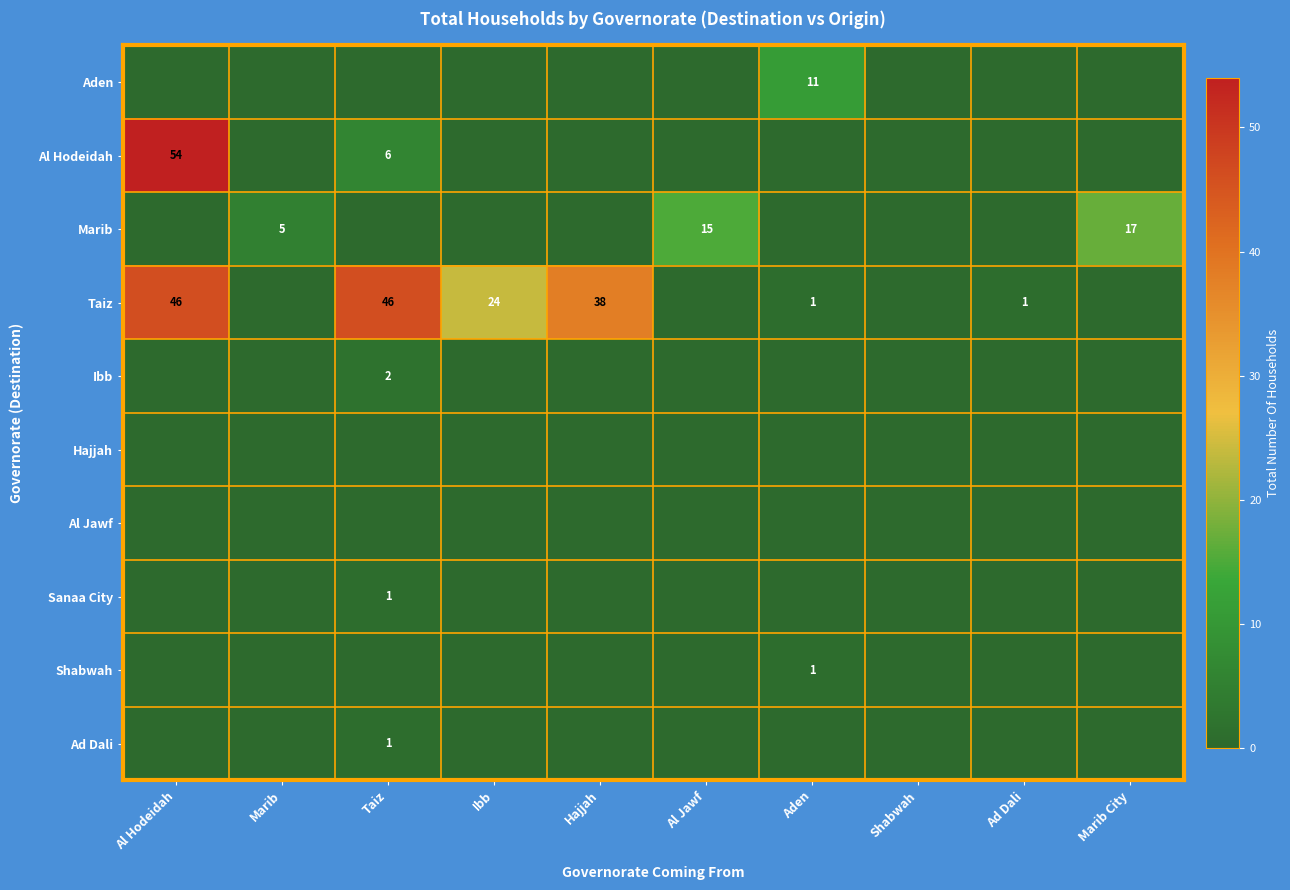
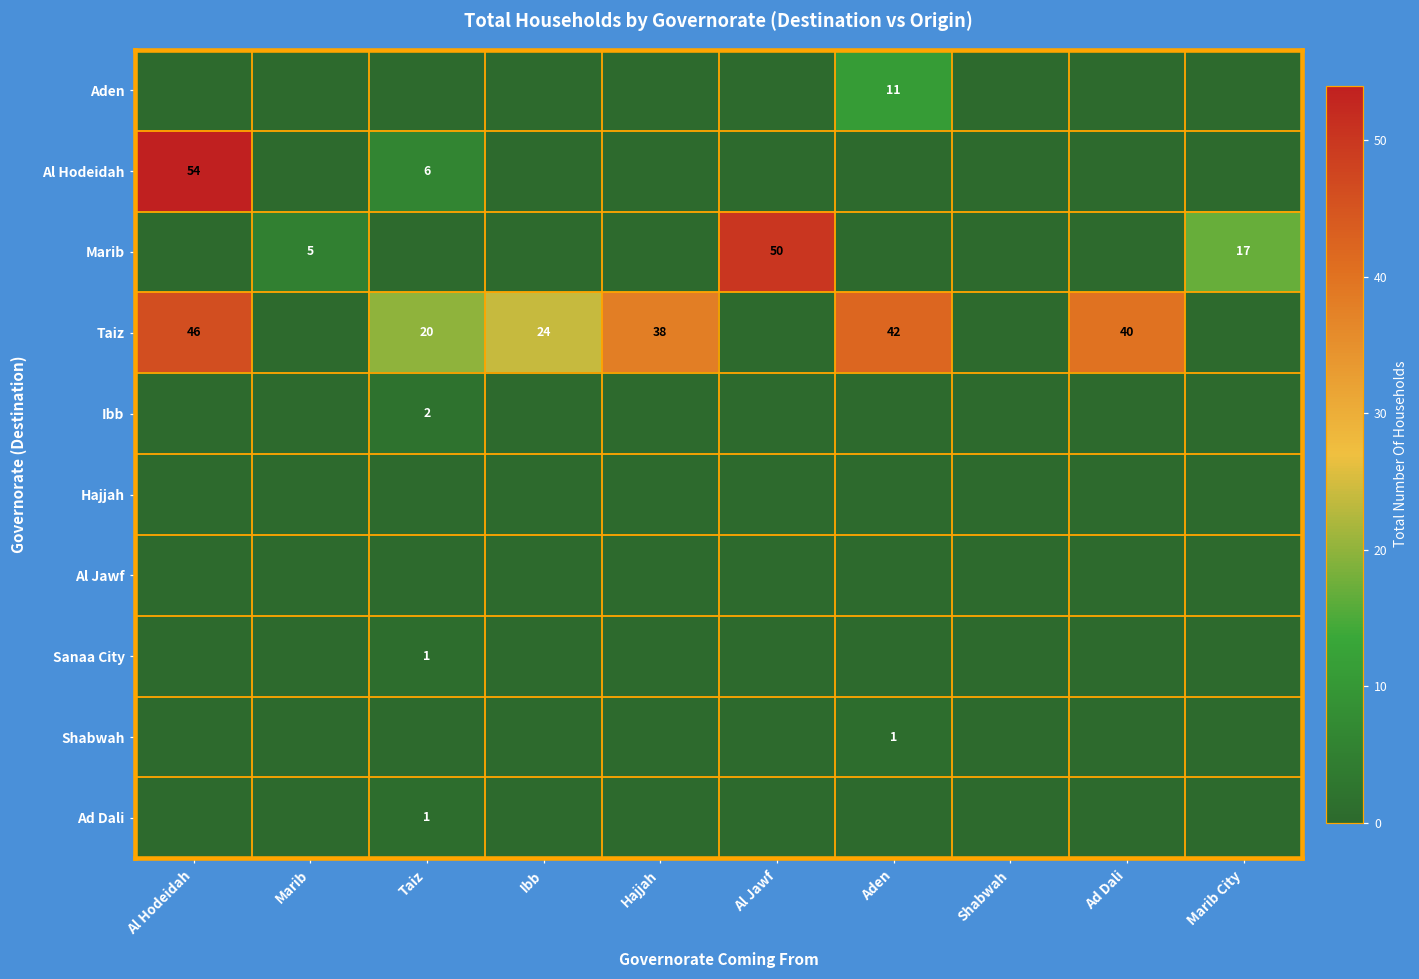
  {
    "Aden": {
      "Aden": 11
    },
    "Al Hodeidah": {
      "Al Hodeidah": 54,
      "Taiz": 6
    },
    "Marib": {
      "Marib": 5,
-     "Al Jawf": 15,
+     "Al Jawf": 50,
      "Marib City": 17
    },
    "Taiz": {
      "Al Hodeidah": 46,
-     "Taiz": 46,
+     "Taiz": 20,
      "Ibb": 24,
      "Hajjah": 38,
-     "Aden": 1,
-     "Ad Dali": 1
+     "Aden": 42,
+     "Ad Dali": 40
    },
    "Ibb": {
      "Taiz": 2
    },
    "Sanaa City": {
      "Taiz": 1
    },
    "Shabwah": {
      "Aden": 1
    },
    "Ad Dali": {
      "Taiz": 1
    }
  }
